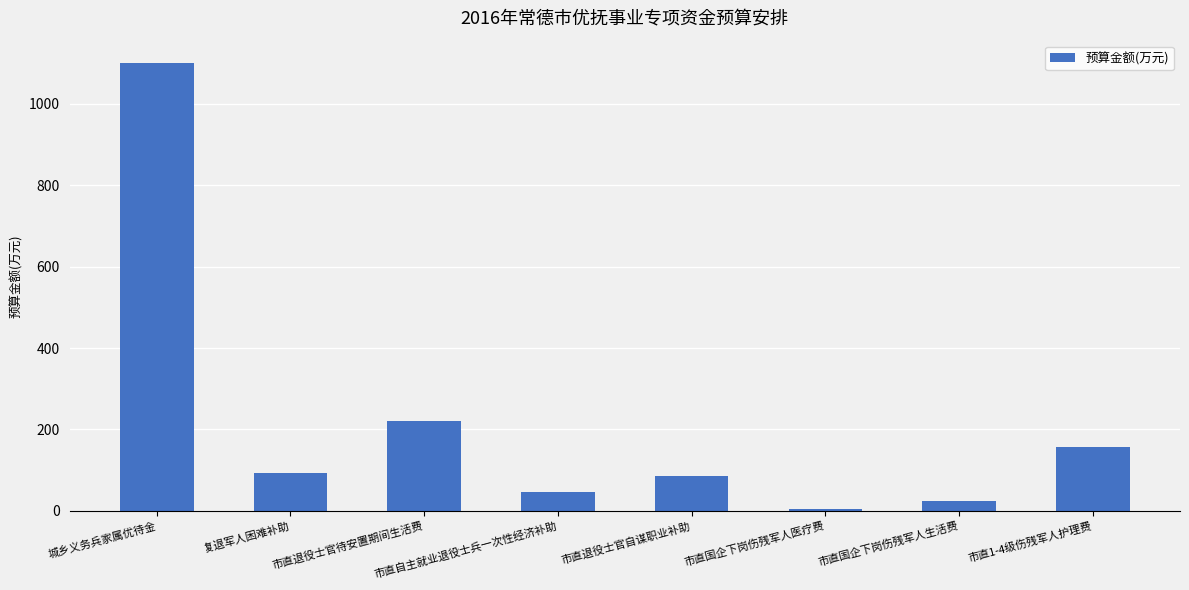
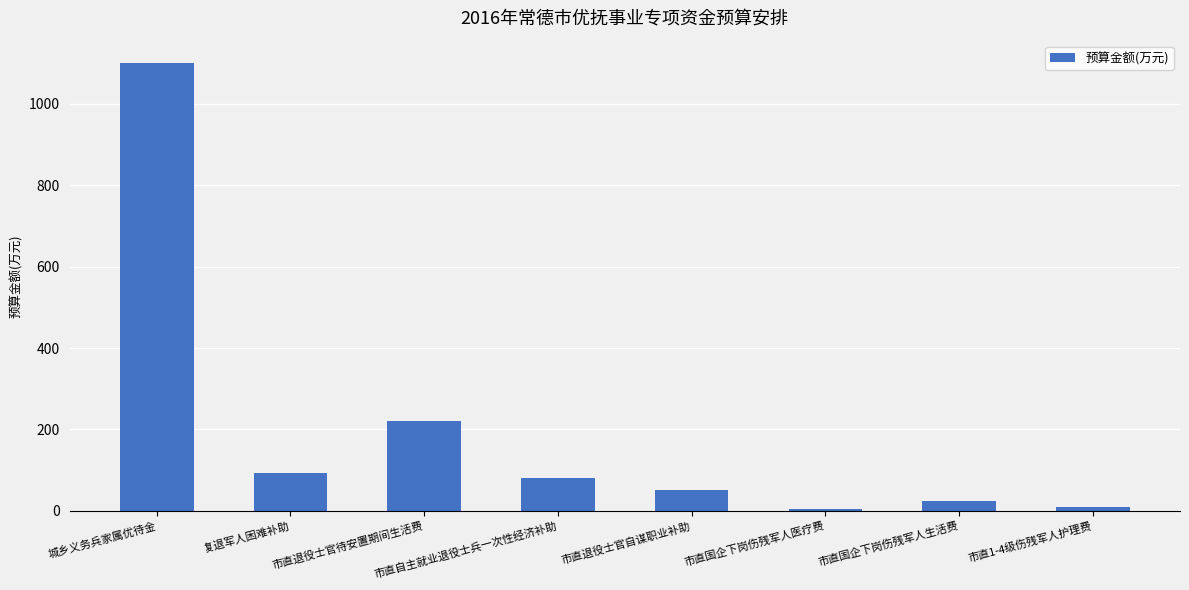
  {
    "城乡义务兵家属优待金": 1100,
    "复退军人困难补助": 90,
    "市直退役士官待安置期间生活费": 220,
-   "市直自主就业退役士兵一次性经济补助": 50,
-   "市直退役士官自谋职业补助": 80,
+   "市直自主就业退役士兵一次性经济补助": 80,
+   "市直退役士官自谋职业补助": 50,
    "市直国企下岗伤残军人生活费": 20,
-   "市直1-4级伤残军人护理费": 160
+   "市直1-4级伤残军人护理费": 10
  }
